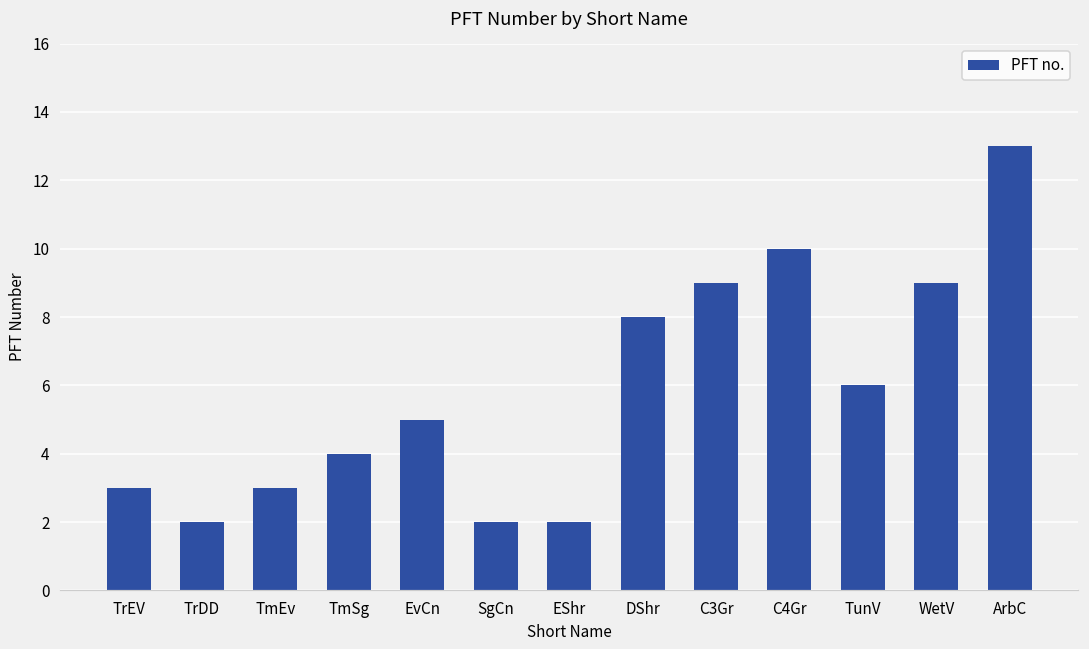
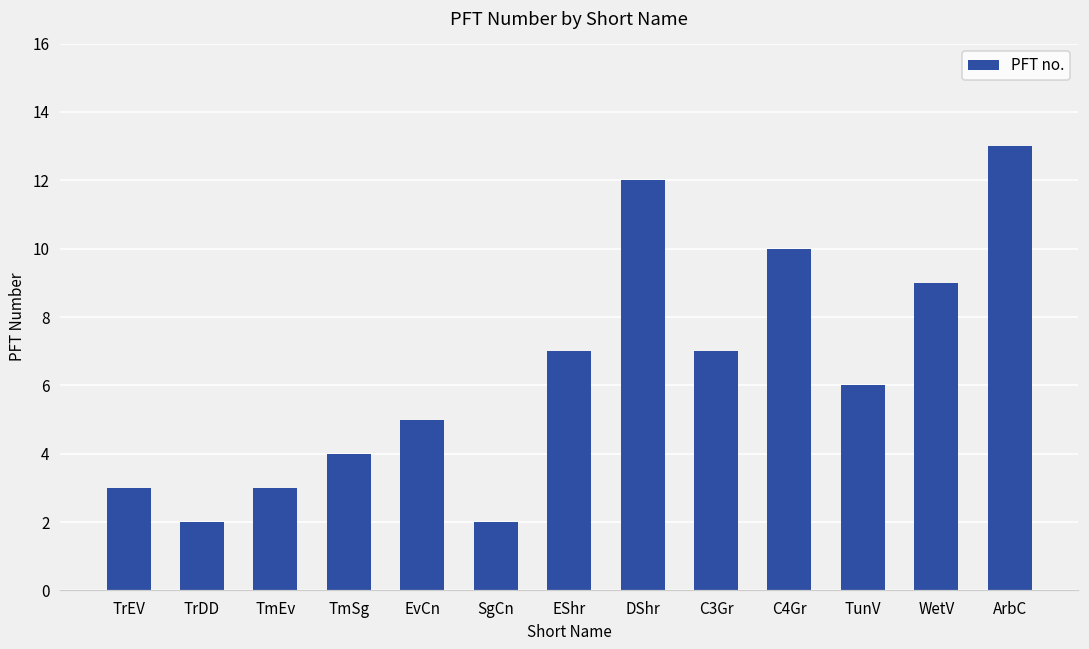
  {
    "TrEV": 3,
    "TrDD": 2,
    "TmEv": 3,
    "TmSg": 4,
    "EvCn": 5,
    "SgCn": 2,
-   "EShr": 2,
-   "DShr": 8,
-   "C3Gr": 9,
+   "EShr": 7,
+   "DShr": 12,
+   "C3Gr": 7,
    "C4Gr": 10,
    "TunV": 6,
    "WetV": 9,
    "ArbC": 13
  }
